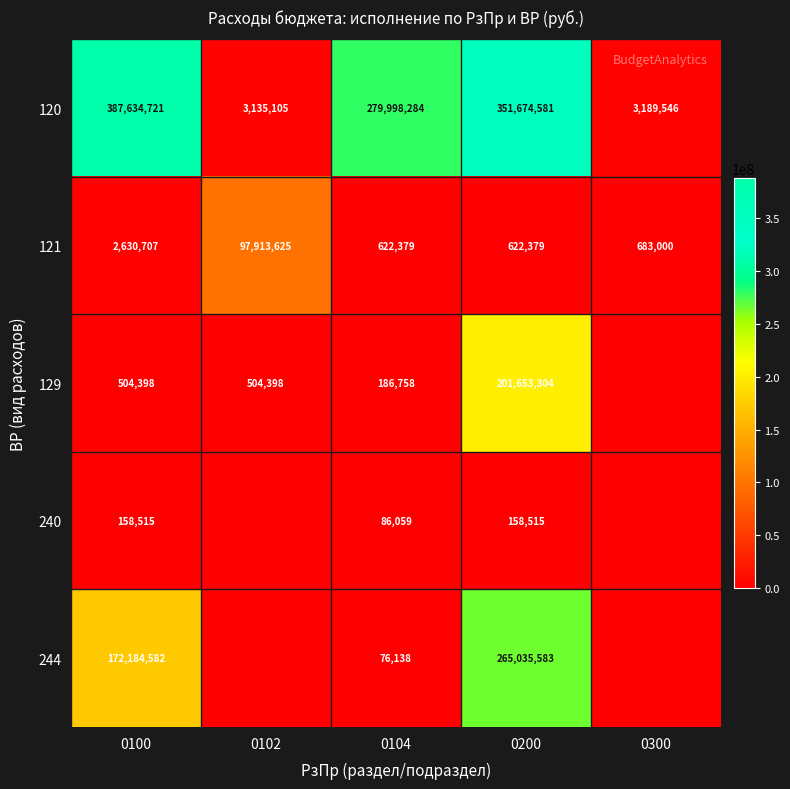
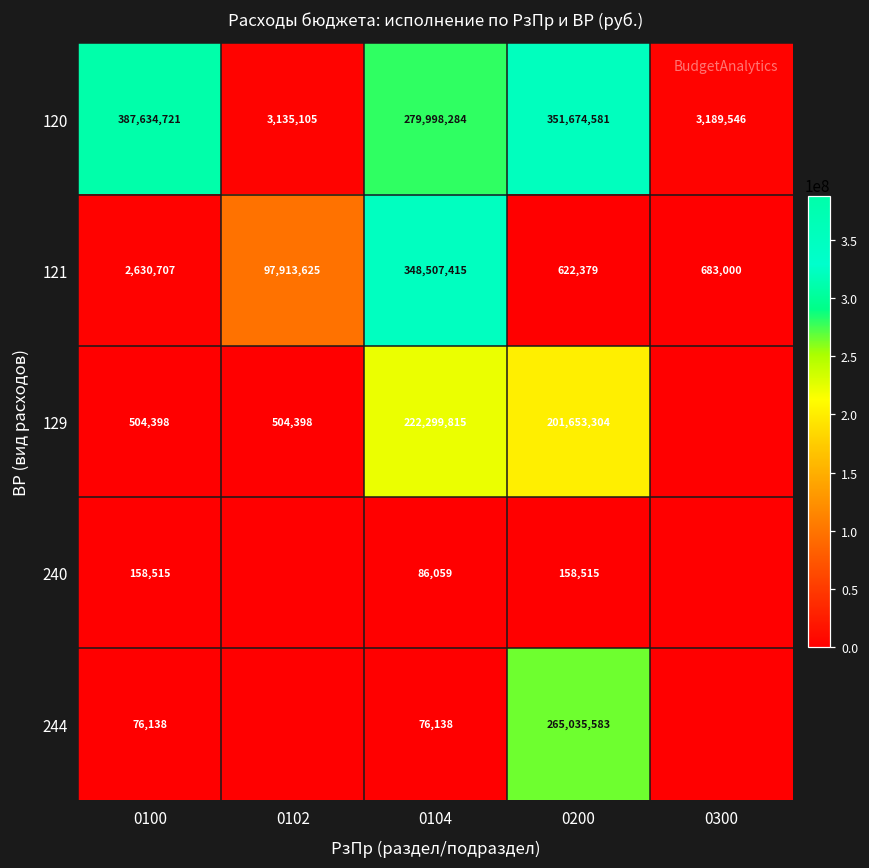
  {
    "120": {
      "0100": "387,634,721",
      "0102": "3,135,105",
      "0104": "279,998,284",
      "0200": "351,674,581"
    },
    "121": {
      "0100": "2,630,707",
      "0102": "97,913,625",
-     "0104": "622,379",
+     "0104": "348,507,415",
      "0200": "622,379",
      "0300": "683,000"
    },
    "129": {
      "0100": "504,398",
      "0102": "504,398",
-     "0104": "186,758",
+     "0104": "222,299,815",
      "0200": "201,653,304"
    },
    "240": {
      "0100": "158,515",
      "0104": "86,059",
      "0200": "158,515"
    },
    "244": {
-     "0100": "172,184,582",
+     "0100": "76,138",
      "0104": "76,138",
      "0200": "265,035,583"
    }
  }
